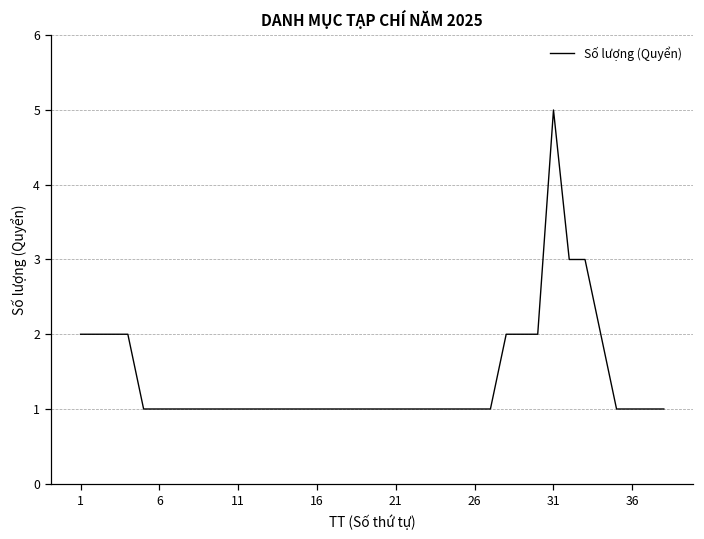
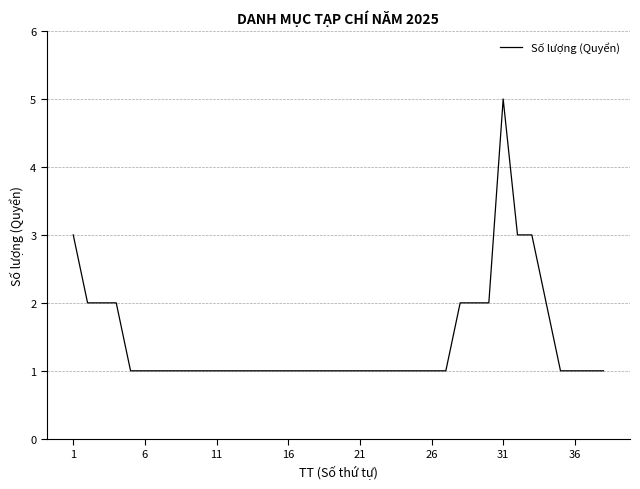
  {
-   "1": 2,
+   "1": 3,
    "6": 1,
    "11": 1,
    "16": 1,
    "21": 1,
    "26": 1,
    "31": 5,
    "36": 1
  }
